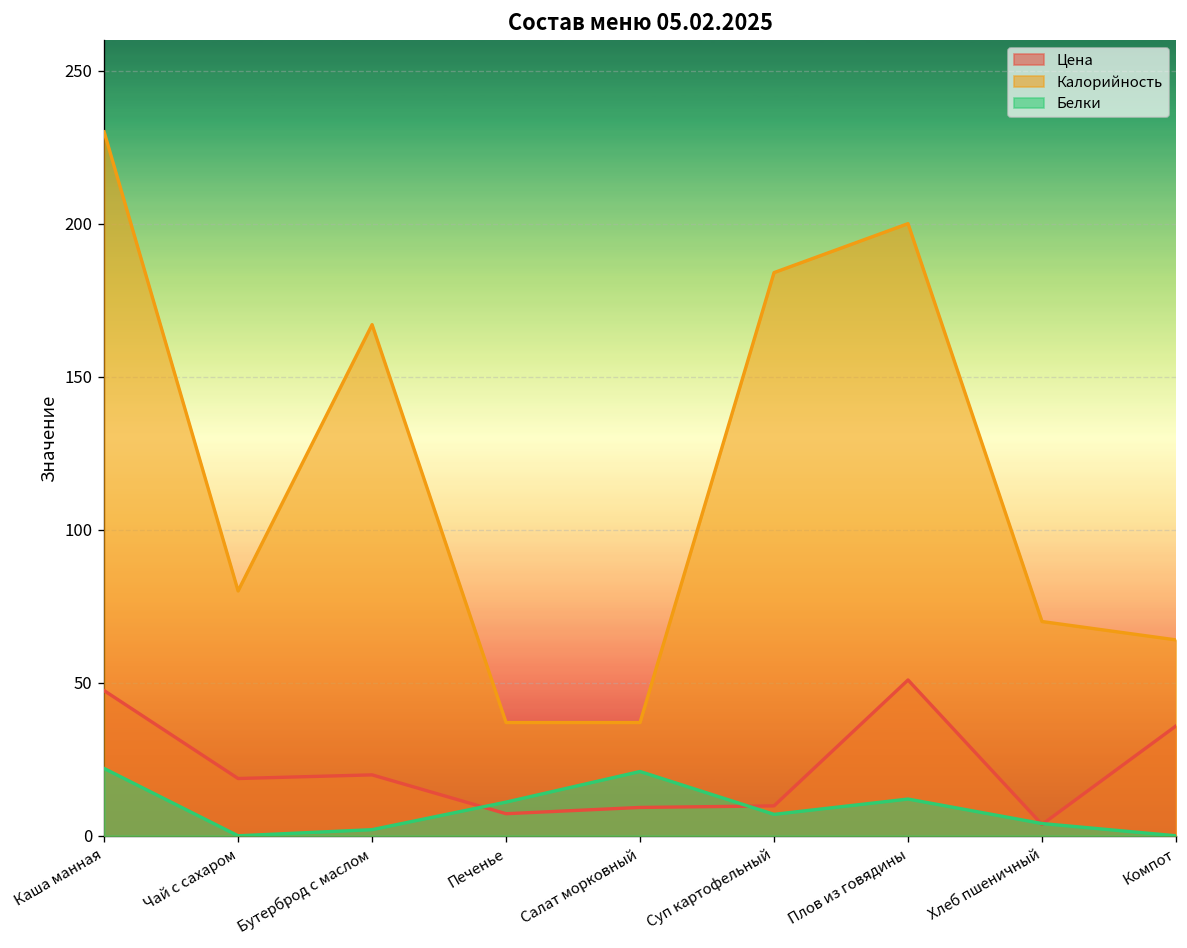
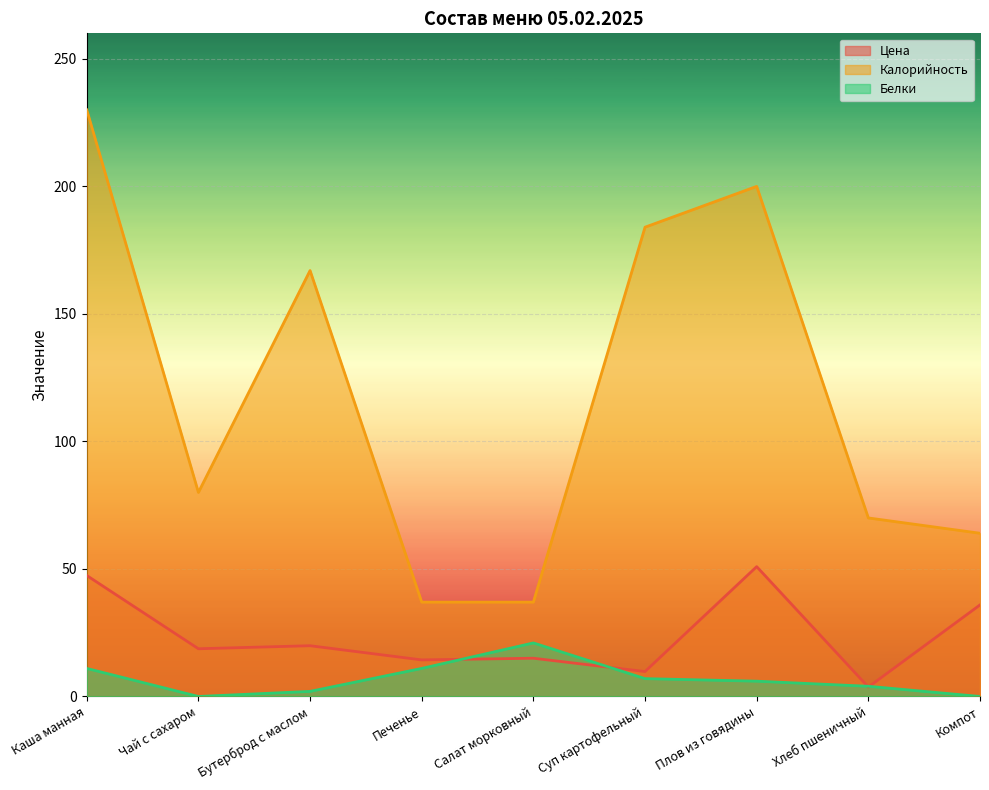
  {
    "Цена": {
      "Каша манная": 47,
      "Чай с сахаром": 19,
      "Бутерброд с маслом": 20,
-     "Печенье": 7,
-     "Салат морковный": 9,
+     "Печенье": 14,
+     "Салат морковный": 15,
      "Суп картофельный": 10,
      "Плов из говядины": 51,
      "Компот": 36
    },
    "Калорийность": {
      "Каша манная": 230,
      "Чай с сахаром": 80,
      "Бутерброд с маслом": 167,
      "Печенье": 37,
      "Салат морковный": 37,
      "Суп картофельный": 184,
      "Плов из говядины": 200,
      "Хлеб пшеничный": 70,
      "Компот": 64
    },
    "Белки": {
-     "Каша манная": 22,
+     "Каша манная": 11,
      "Чай с сахаром": 0,
      "Бутерброд с маслом": 2,
      "Печенье": 11,
      "Салат морковный": 21,
      "Суп картофельный": 7,
-     "Плов из говядины": 12,
+     "Плов из говядины": 6,
      "Компот": 0
    }
  }
